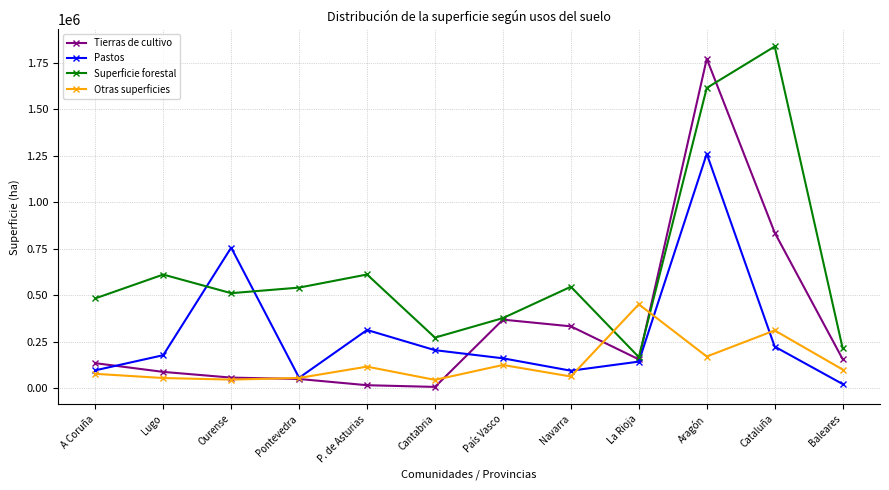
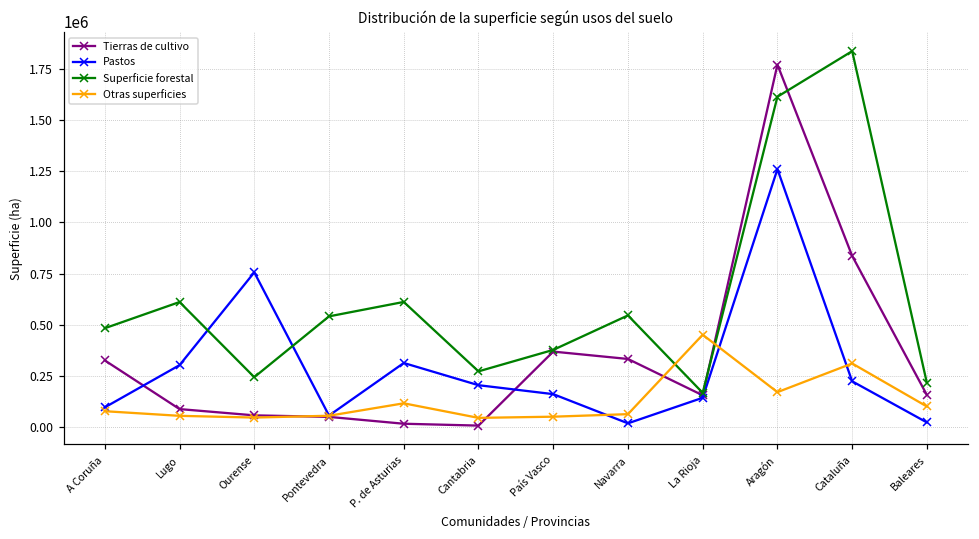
  {
    "Tierras de cultivo": {
-     "A Coruña": 140000,
+     "A Coruña": 330000,
      "Lugo": 90000,
      "P. de Asturias": 20000,
      "Cantabria": 10000,
      "Navarra": 330000,
      "Aragón": 1770000,
      "Cataluña": 840000,
      "Baleares": 160000
    },
    "Pastos": {
      "A Coruña": 100000,
-     "Lugo": 180000,
+     "Lugo": 300000,
      "Ourense": 760000,
      "P. de Asturias": 310000,
      "Cantabria": 210000,
      "País Vasco": 160000,
-     "Navarra": 100000,
+     "Navarra": 20000,
      "Aragón": 1260000,
      "Cataluña": 220000,
      "Baleares": 20000
    },
    "Superficie forestal": {
      "A Coruña": 480000,
      "Lugo": 610000,
-     "Ourense": 510000,
+     "Ourense": 240000,
      "Pontevedra": 540000,
      "P. de Asturias": 610000,
      "Cantabria": 270000,
      "Navarra": 550000,
      "Aragón": 1610000,
      "Cataluña": 1840000,
      "Baleares": 220000
    },
    "Otras superficies": {
      "A Coruña": 80000,
      "Lugo": 60000,
      "P. de Asturias": 120000,
      "Cantabria": 50000,
-     "País Vasco": 130000,
+     "País Vasco": 50000,
      "Navarra": 60000,
      "La Rioja": 450000,
      "Aragón": 170000,
      "Cataluña": 310000,
      "Baleares": 100000
    }
  }
